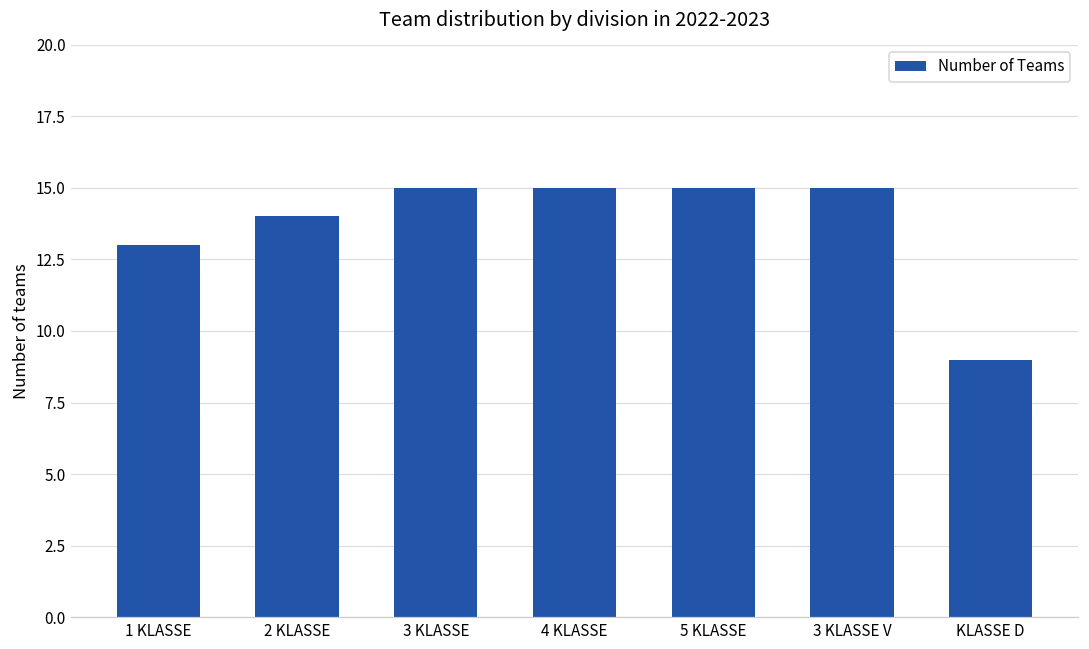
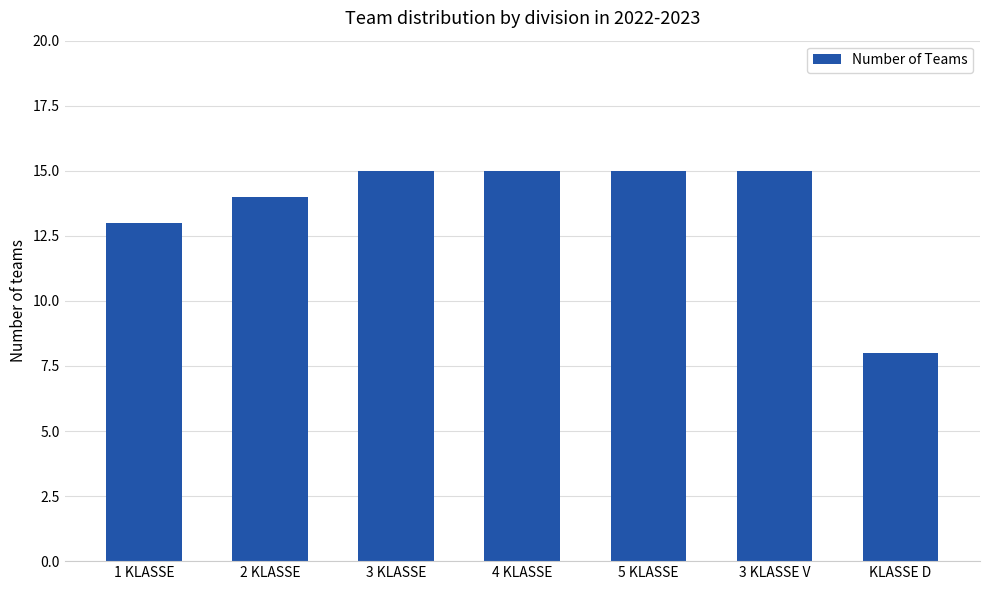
  {
    "1 KLASSE": 13,
    "2 KLASSE": 14,
    "3 KLASSE": 15,
    "4 KLASSE": 15,
    "5 KLASSE": 15,
    "3 KLASSE V": 15,
-   "KLASSE D": 9
+   "KLASSE D": 8
  }
